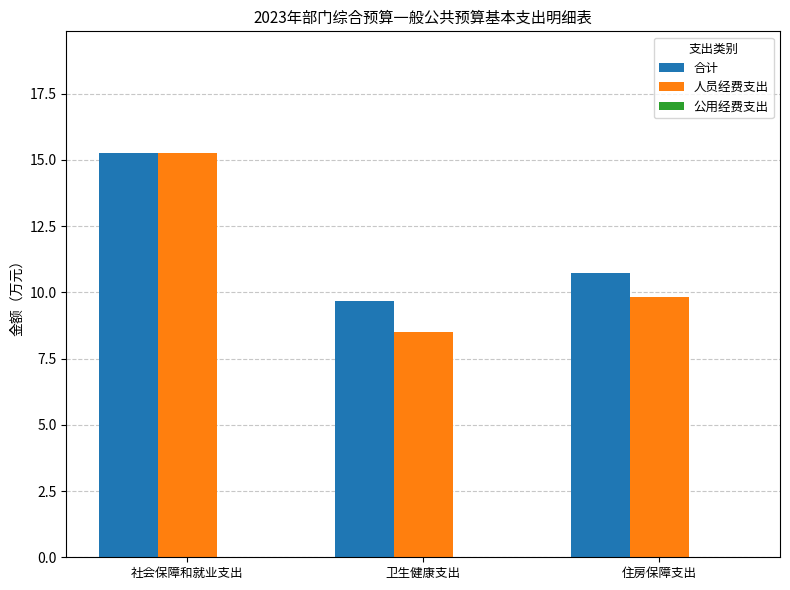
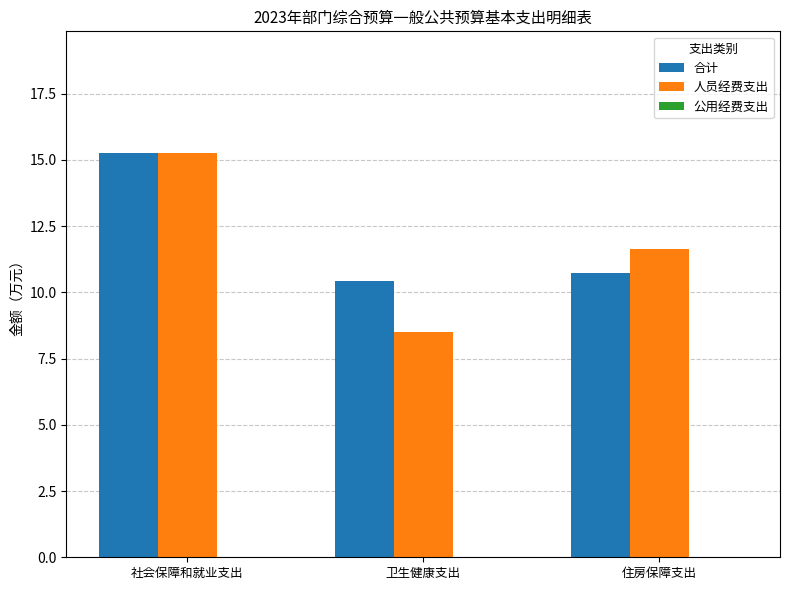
  {
    "合计": {
      "社会保障和就业支出": 15.3,
-     "卫生健康支出": 9.7,
+     "卫生健康支出": 10.4,
      "住房保障支出": 10.7
    },
    "人员经费支出": {
      "社会保障和就业支出": 15.3,
      "卫生健康支出": 8.5,
-     "住房保障支出": 9.8
+     "住房保障支出": 11.7
    },
    "公用经费支出": {
      "社会保障和就业支出": 0.0,
      "卫生健康支出": 0.0,
      "住房保障支出": 0.0
    }
  }
